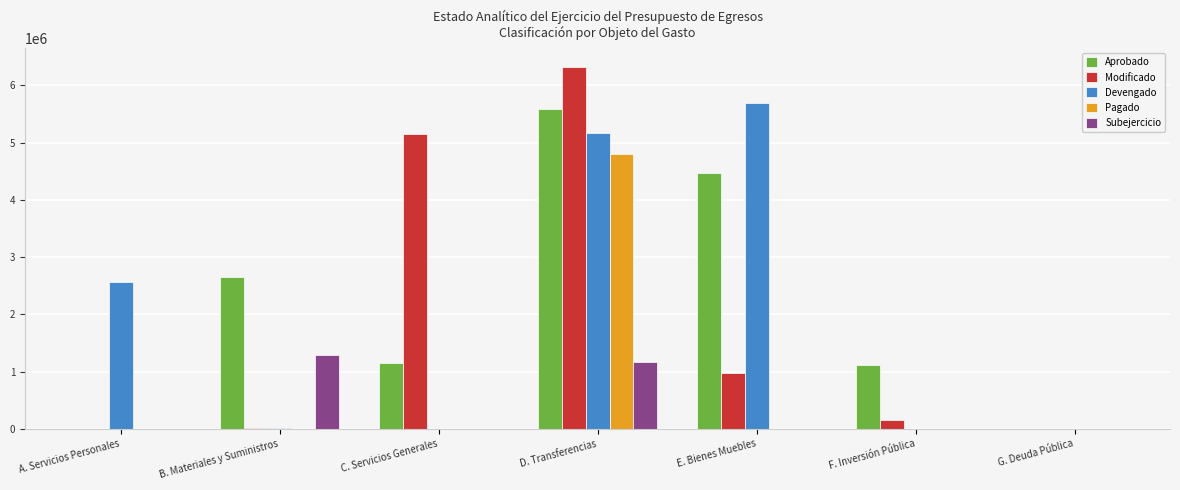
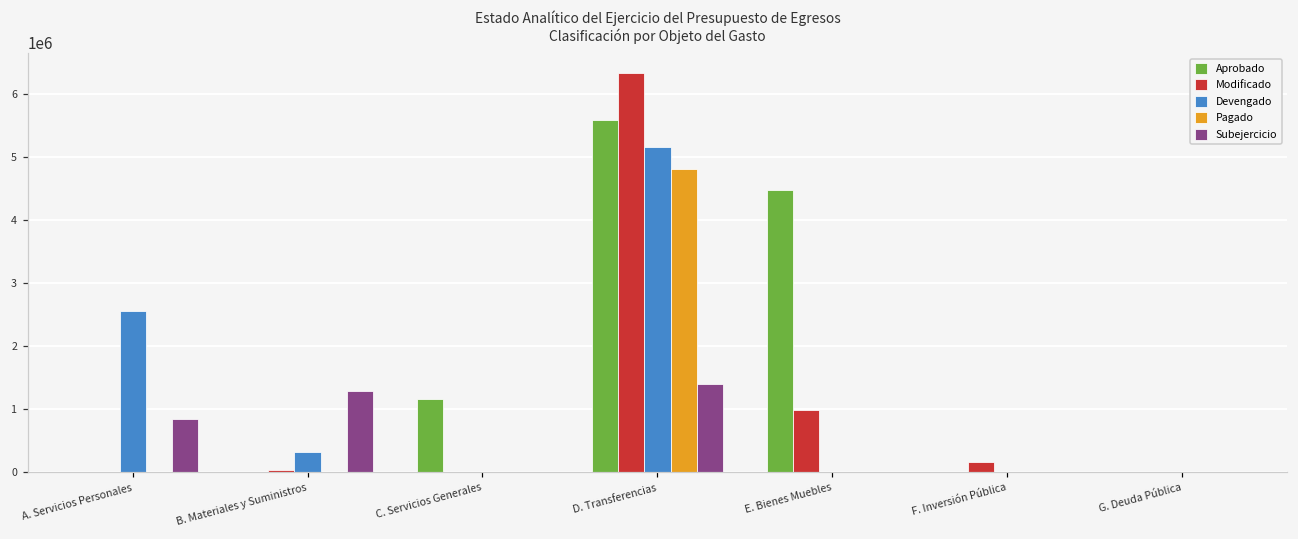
  {
    "Aprobado": {
      "A. Servicios Personales": 0,
-     "B. Materiales y Suministros": 2600000,
+     "B. Materiales y Suministros": 0,
      "C. Servicios Generales": 1200000,
      "D. Transferencias": 5600000,
      "E. Bienes Muebles": 4500000,
-     "F. Inversión Pública": 1100000,
+     "F. Inversión Pública": 0,
      "G. Deuda Pública": 0
    },
    "Modificado": {
      "A. Servicios Personales": 0,
-     "C. Servicios Generales": 5200000,
+     "C. Servicios Generales": 0,
      "D. Transferencias": 6300000,
      "E. Bienes Muebles": 1000000,
      "F. Inversión Pública": 200000,
      "G. Deuda Pública": 0
    },
    "Devengado": {
      "A. Servicios Personales": 2600000,
-     "B. Materiales y Suministros": 0,
+     "B. Materiales y Suministros": 300000,
      "C. Servicios Generales": 0,
      "D. Transferencias": 5200000,
-     "E. Bienes Muebles": 5700000,
+     "E. Bienes Muebles": 0,
      "F. Inversión Pública": 0,
      "G. Deuda Pública": 0
    },
    "Pagado": {
      "A. Servicios Personales": 0,
      "B. Materiales y Suministros": 0,
      "C. Servicios Generales": 0,
      "D. Transferencias": 4800000,
      "E. Bienes Muebles": 0,
      "F. Inversión Pública": 0,
      "G. Deuda Pública": 0
    },
    "Subejercicio": {
-     "A. Servicios Personales": 0,
+     "A. Servicios Personales": 800000,
      "B. Materiales y Suministros": 1300000,
      "C. Servicios Generales": 0,
-     "D. Transferencias": 1200000,
+     "D. Transferencias": 1400000,
      "E. Bienes Muebles": 0,
      "F. Inversión Pública": 0,
      "G. Deuda Pública": 0
    }
  }
